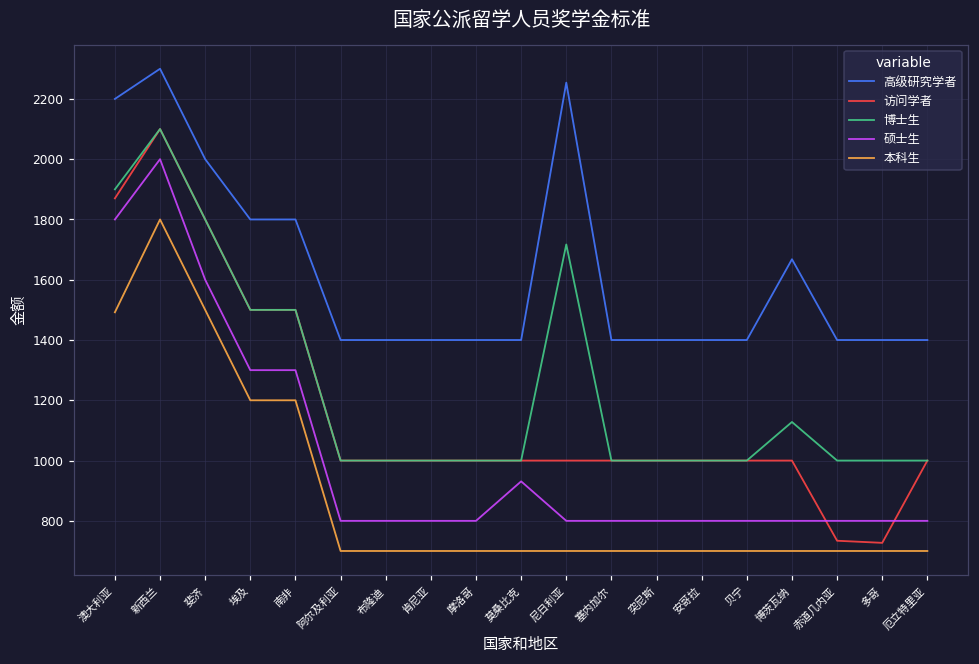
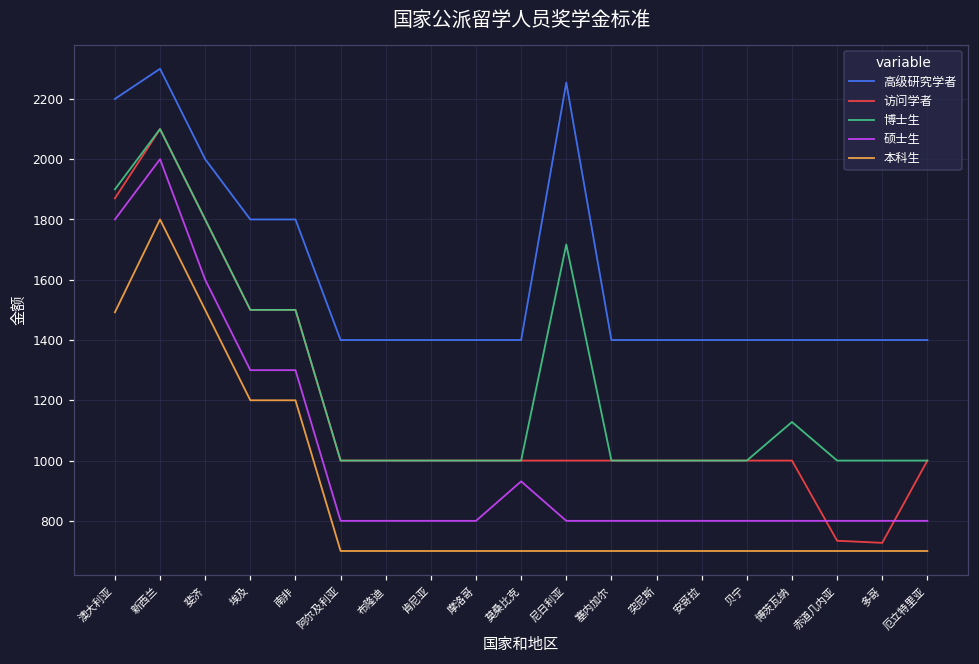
  {
    "高级研究学者": {
      "澳大利亚": 2200,
      "新西兰": 2300,
      "斐济": 2000,
      "埃及": 1800,
      "南非": 1800,
      "阿尔及利亚": 1400,
      "布隆迪": 1400,
      "肯尼亚": 1400,
      "摩洛哥": 1400,
      "莫桑比克": 1400,
      "尼日利亚": 2250,
      "塞内加尔": 1400,
      "突尼斯": 1400,
      "安哥拉": 1400,
      "贝宁": 1400,
-     "博茨瓦纳": 1670,
+     "博茨瓦纳": 1400,
      "赤道几内亚": 1400,
      "多哥": 1400,
      "厄立特里亚": 1400
    },
    "访问学者": {
      "澳大利亚": 1870,
      "尼日利亚": 1000,
      "博茨瓦纳": 1000,
      "赤道几内亚": 730,
      "多哥": 730
    },
    "博士生": {
      "澳大利亚": 1900,
      "尼日利亚": 1720,
      "博茨瓦纳": 1130,
      "赤道几内亚": 1000,
      "多哥": 1000
    },
    "硕士生": {
      "澳大利亚": 1800,
      "新西兰": 2000,
      "斐济": 1600,
      "埃及": 1300,
      "南非": 1300,
      "阿尔及利亚": 800,
      "布隆迪": 800,
      "肯尼亚": 800,
      "摩洛哥": 800,
      "莫桑比克": 930,
      "尼日利亚": 800,
      "塞内加尔": 800,
      "突尼斯": 800,
      "安哥拉": 800,
      "贝宁": 800,
      "博茨瓦纳": 800,
      "赤道几内亚": 800,
      "多哥": 800,
      "厄立特里亚": 800
    },
    "本科生": {
      "澳大利亚": 1490,
      "新西兰": 1800,
      "斐济": 1500,
      "埃及": 1200,
      "南非": 1200,
      "阿尔及利亚": 700,
      "布隆迪": 700,
      "肯尼亚": 700,
      "摩洛哥": 700,
      "莫桑比克": 700,
      "尼日利亚": 700,
      "塞内加尔": 700,
      "突尼斯": 700,
      "安哥拉": 700,
      "贝宁": 700,
      "博茨瓦纳": 700,
      "赤道几内亚": 700,
      "多哥": 700,
      "厄立特里亚": 700
    }
  }
